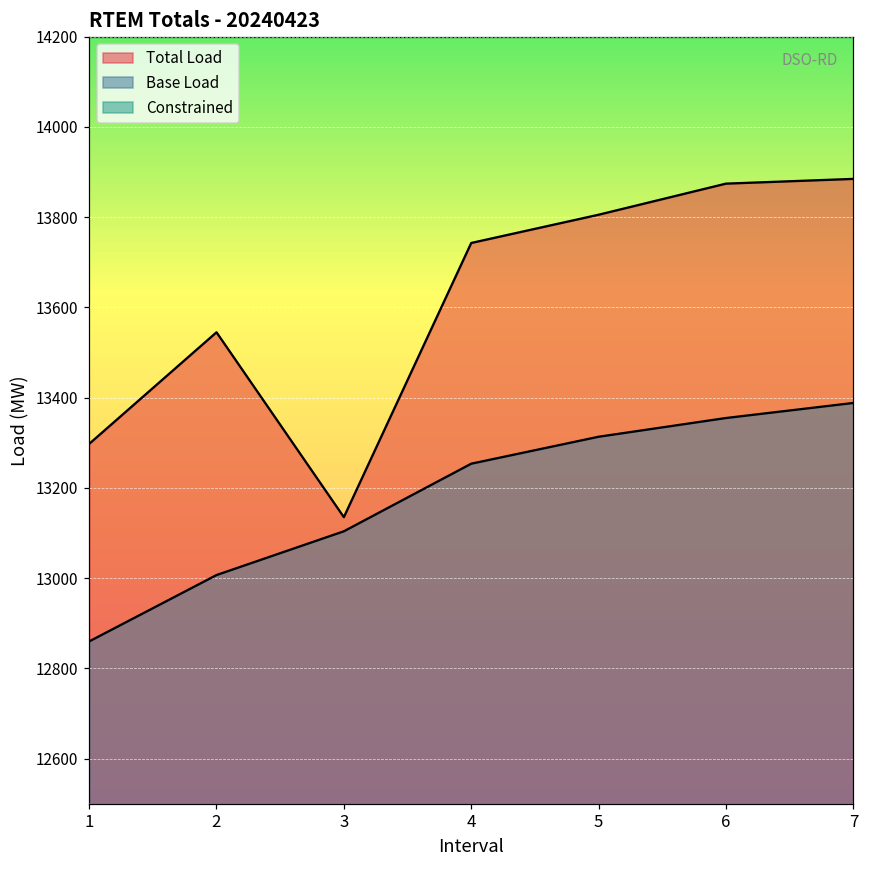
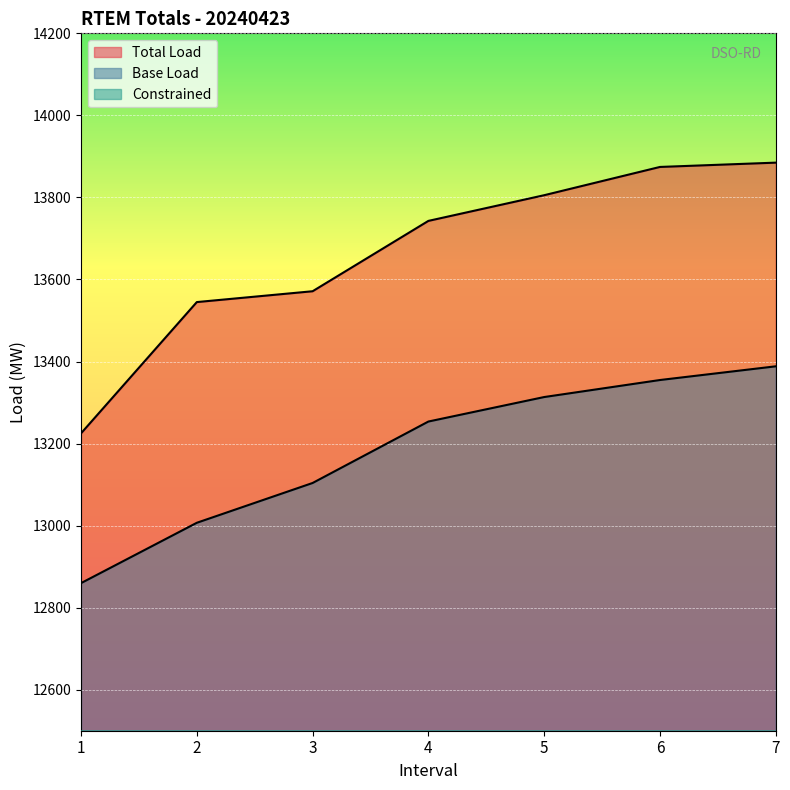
  {
    "Total Load": {
-     "1": 13300,
+     "1": 13220,
      "2": 13540,
-     "3": 13140,
+     "3": 13570,
      "4": 13740,
      "5": 13810,
      "6": 13870,
      "7": 13880
    }
  }
